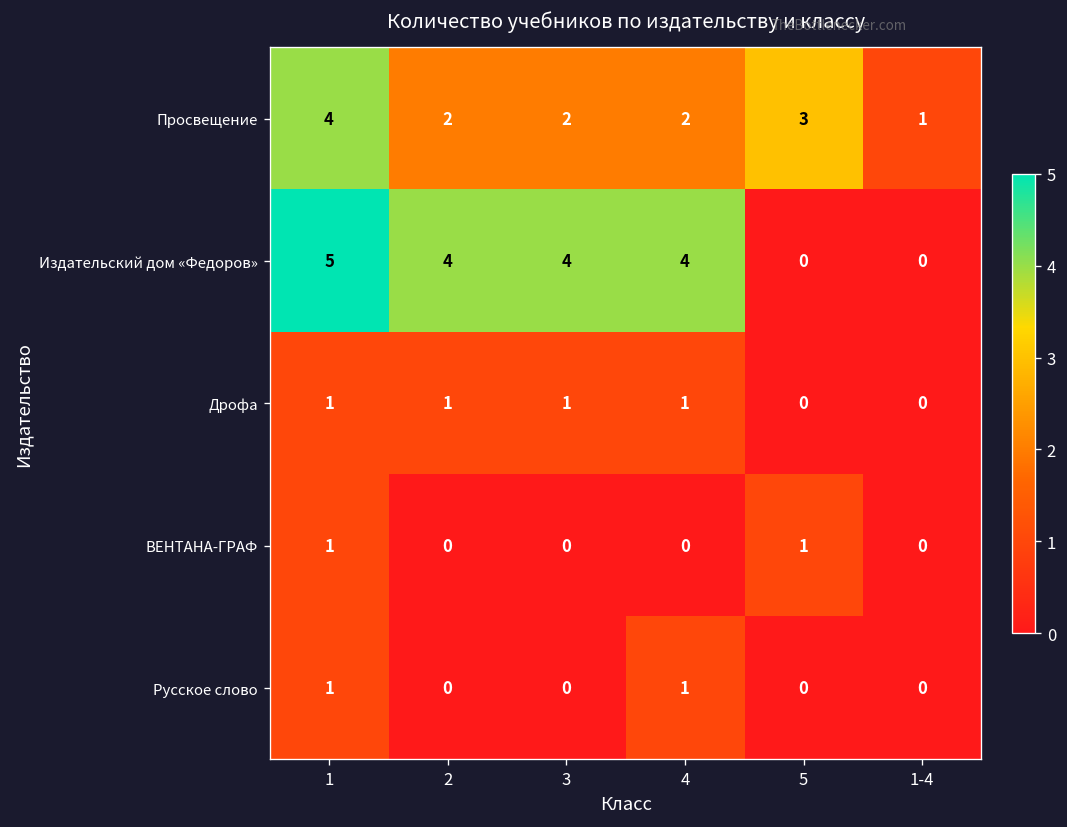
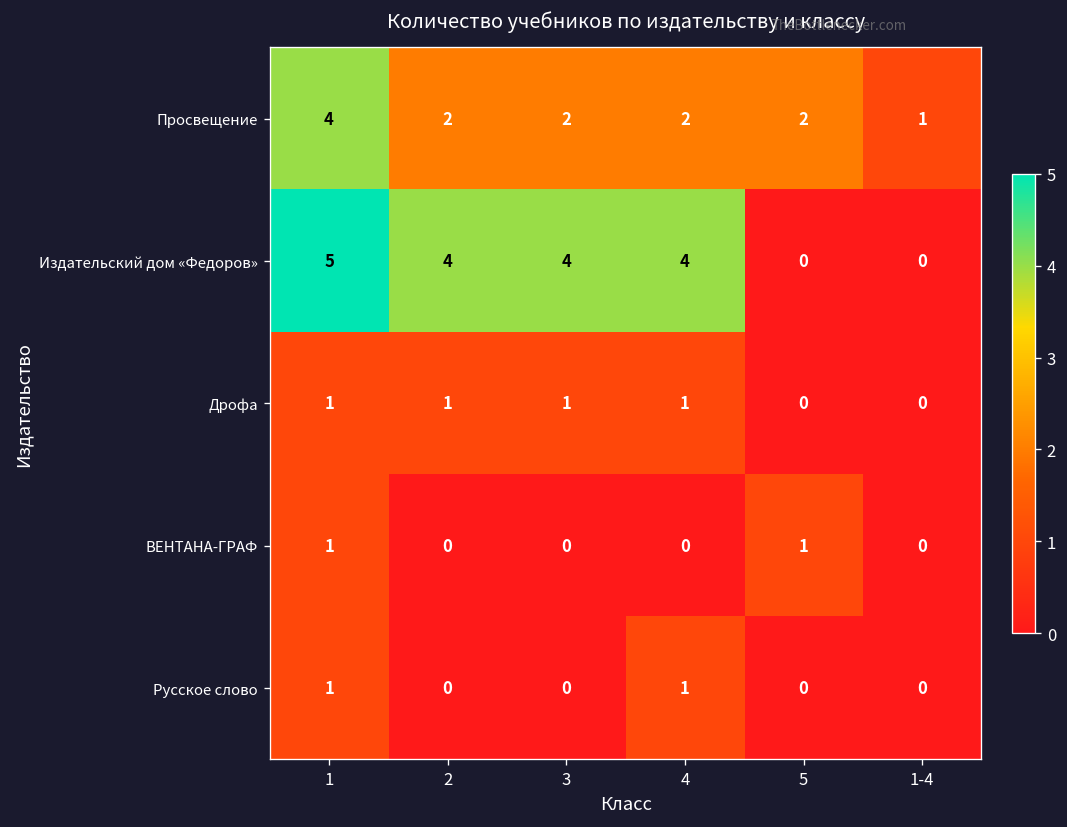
  {
    "Просвещение": {
      "1": 4,
      "2": 2,
      "3": 2,
      "4": 2,
-     "5": 3,
+     "5": 2,
      "1-4": 1
    },
    "Издательский дом «Федоров»": {
      "1": 5,
      "2": 4,
      "3": 4,
      "4": 4,
      "5": 0,
      "1-4": 0
    },
    "Дрофа": {
      "1": 1,
      "2": 1,
      "3": 1,
      "4": 1,
      "5": 0,
      "1-4": 0
    },
    "ВЕНТАНА-ГРАФ": {
      "1": 1,
      "2": 0,
      "3": 0,
      "4": 0,
      "5": 1,
      "1-4": 0
    },
    "Русское слово": {
      "1": 1,
      "2": 0,
      "3": 0,
      "4": 1,
      "5": 0,
      "1-4": 0
    }
  }
